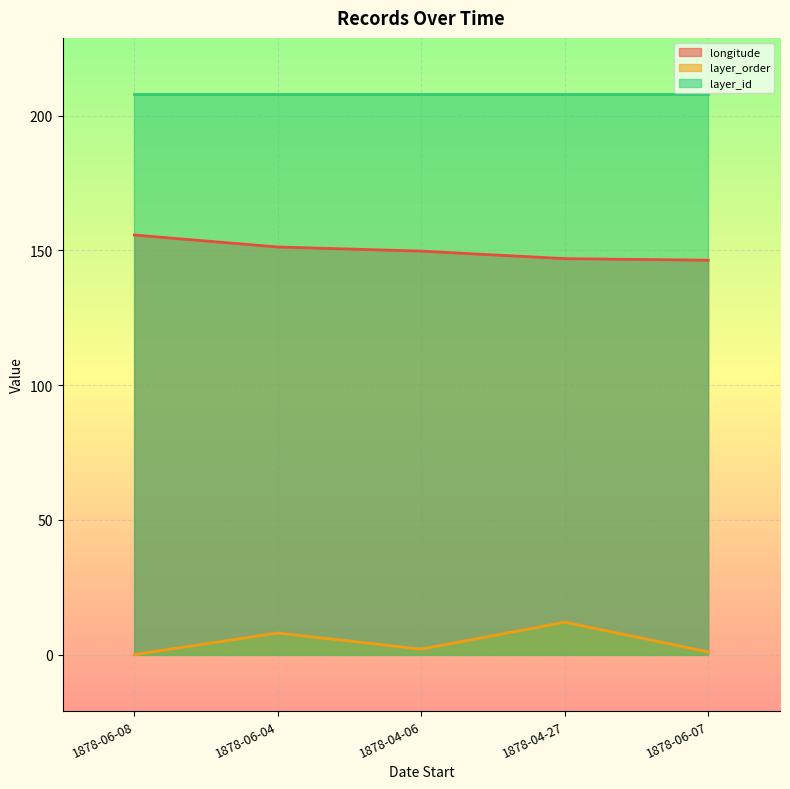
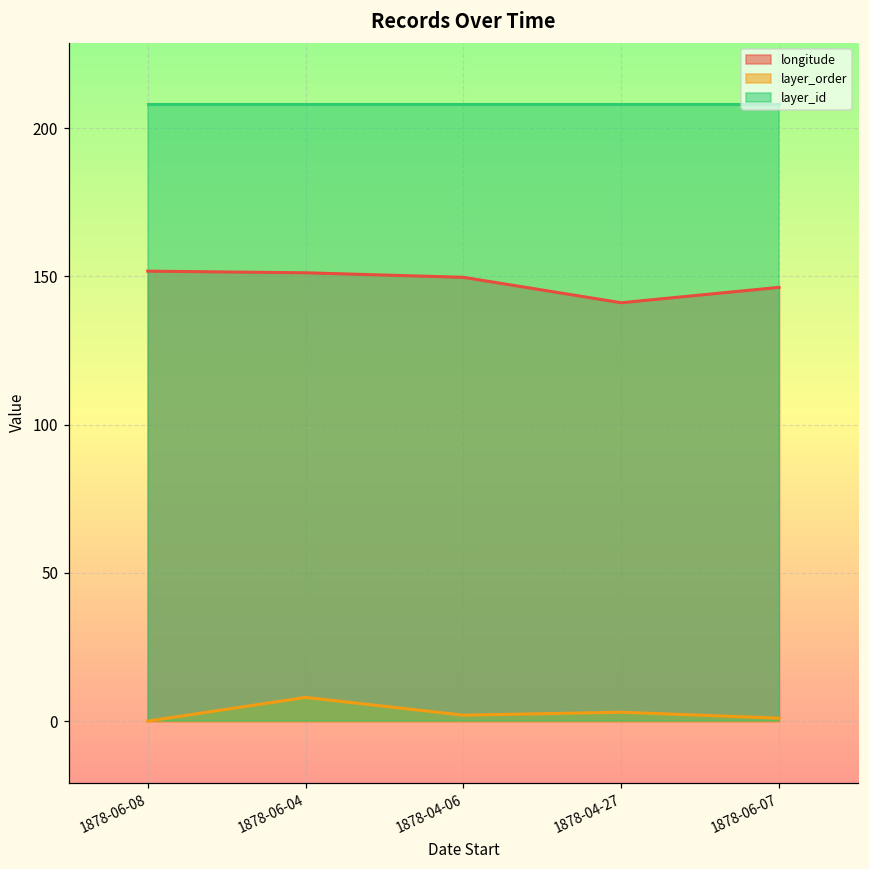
  {
    "longitude": {
-     "1878-06-08": 156,
+     "1878-06-08": 152,
      "1878-06-04": 151,
      "1878-04-06": 150,
-     "1878-04-27": 147,
+     "1878-04-27": 141,
      "1878-06-07": 146
    },
    "layer_order": {
      "1878-06-08": 0,
      "1878-06-04": 8,
      "1878-04-06": 2,
-     "1878-04-27": 12,
+     "1878-04-27": 3,
      "1878-06-07": 1
    },
    "layer_id": {
      "1878-06-08": 208,
      "1878-06-04": 208,
      "1878-04-06": 208,
      "1878-04-27": 208,
      "1878-06-07": 208
    }
  }
